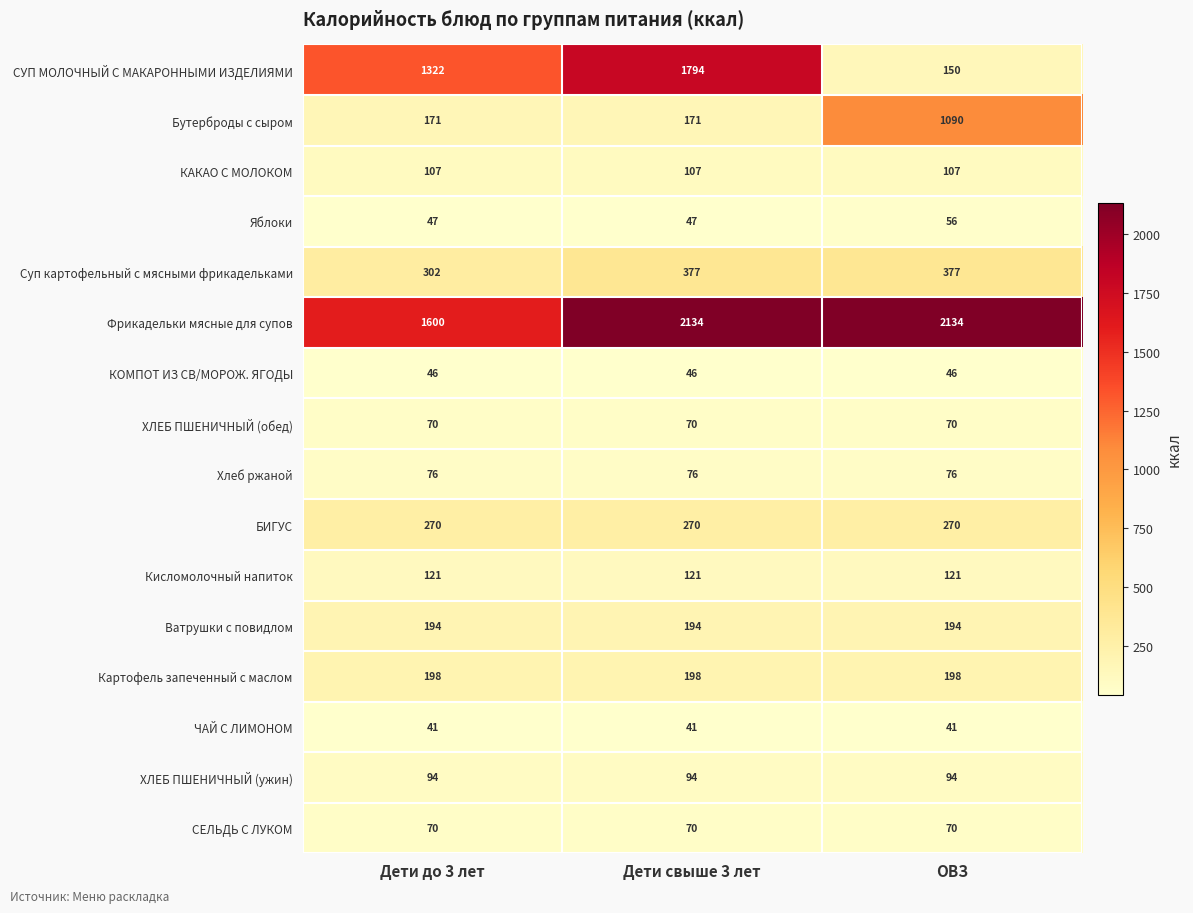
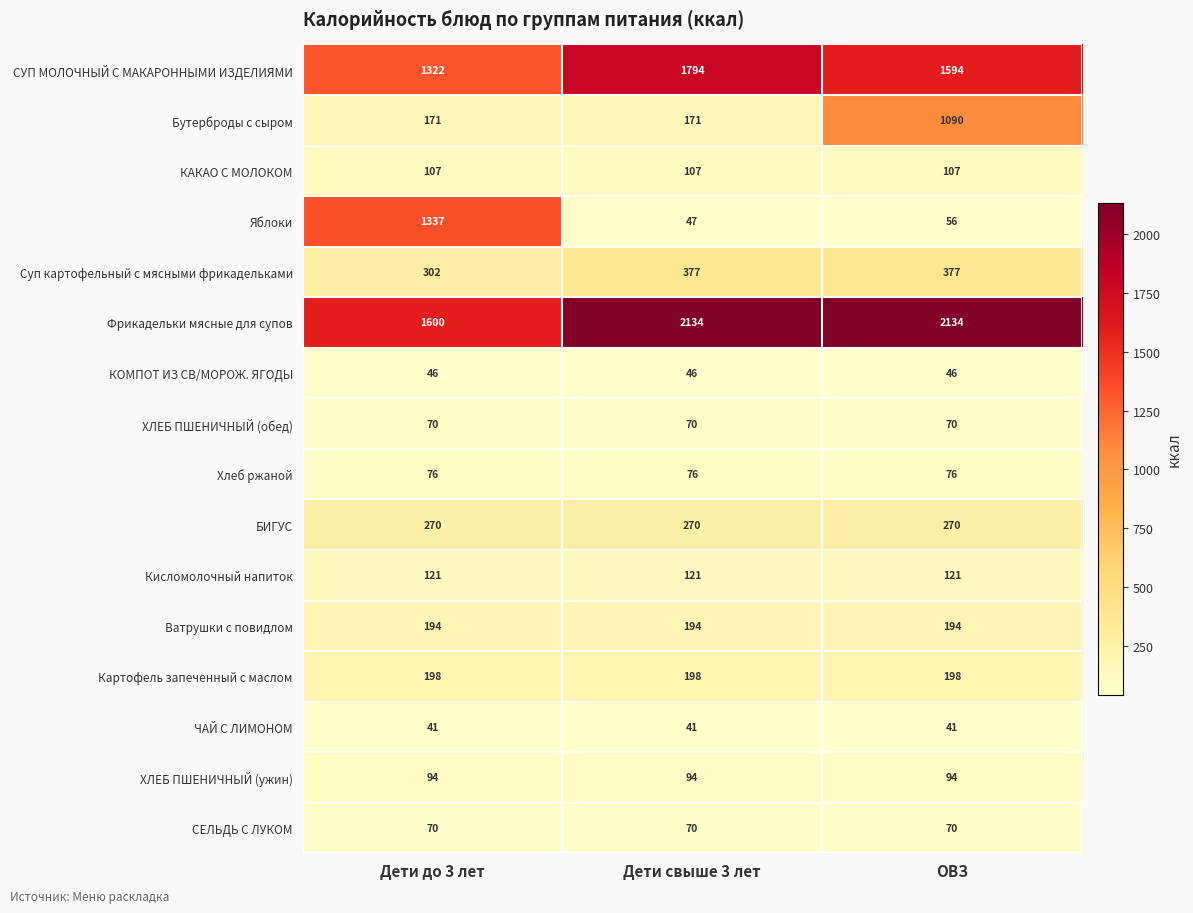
  {
    "СУП МОЛОЧНЫЙ С МАКАРОННЫМИ ИЗДЕЛИЯМИ": {
      "Дети до 3 лет": 1322,
      "Дети свыше 3 лет": 1794,
-     "ОВЗ": 150
+     "ОВЗ": 1594
    },
    "Бутерброды с сыром": {
      "Дети до 3 лет": 171,
      "Дети свыше 3 лет": 171,
      "ОВЗ": 1090
    },
    "КАКАО С МОЛОКОМ": {
      "Дети до 3 лет": 107,
      "Дети свыше 3 лет": 107,
      "ОВЗ": 107
    },
    "Яблоки": {
-     "Дети до 3 лет": 47,
+     "Дети до 3 лет": 1337,
      "Дети свыше 3 лет": 47,
      "ОВЗ": 56
    },
    "Суп картофельный с мясными фрикадельками": {
      "Дети до 3 лет": 302,
      "Дети свыше 3 лет": 377,
      "ОВЗ": 377
    },
    "Фрикадельки мясные для супов": {
      "Дети до 3 лет": 1600,
      "Дети свыше 3 лет": 2134,
      "ОВЗ": 2134
    },
    "КОМПОТ ИЗ СВ/МОРОЖ. ЯГОДЫ": {
      "Дети до 3 лет": 46,
      "Дети свыше 3 лет": 46,
      "ОВЗ": 46
    },
    "ХЛЕБ ПШЕНИЧНЫЙ (обед)": {
      "Дети до 3 лет": 70,
      "Дети свыше 3 лет": 70,
      "ОВЗ": 70
    },
    "Хлеб ржаной": {
      "Дети до 3 лет": 76,
      "Дети свыше 3 лет": 76,
      "ОВЗ": 76
    },
    "БИГУС": {
      "Дети до 3 лет": 270,
      "Дети свыше 3 лет": 270,
      "ОВЗ": 270
    },
    "Кисломолочный напиток": {
      "Дети до 3 лет": 121,
      "Дети свыше 3 лет": 121,
      "ОВЗ": 121
    },
    "Ватрушки с повидлом": {
      "Дети до 3 лет": 194,
      "Дети свыше 3 лет": 194,
      "ОВЗ": 194
    },
    "Картофель запеченный с маслом": {
      "Дети до 3 лет": 198,
      "Дети свыше 3 лет": 198,
      "ОВЗ": 198
    },
    "ЧАЙ С ЛИМОНОМ": {
      "Дети до 3 лет": 41,
      "Дети свыше 3 лет": 41,
      "ОВЗ": 41
    },
    "ХЛЕБ ПШЕНИЧНЫЙ (ужин)": {
      "Дети до 3 лет": 94,
      "Дети свыше 3 лет": 94,
      "ОВЗ": 94
    },
    "СЕЛЬДЬ С ЛУКОМ": {
      "Дети до 3 лет": 70,
      "Дети свыше 3 лет": 70,
      "ОВЗ": 70
    }
  }
